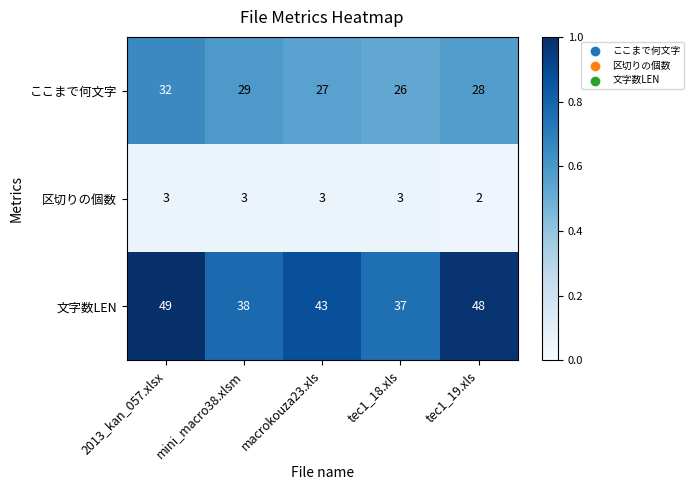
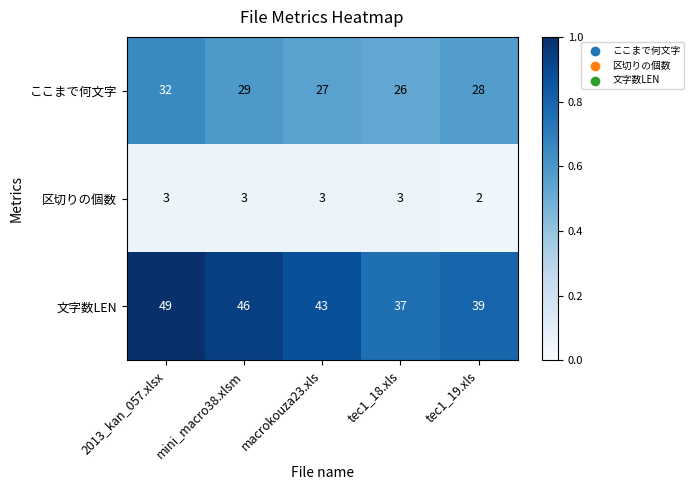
  {
    "ここまで何文字": {
      "2013_kan_057.xlsx": 32,
      "mini_macro38.xlsm": 29,
      "macrokouza23.xls": 27,
      "tec1_18.xls": 26,
      "tec1_19.xls": 28
    },
    "区切りの個数": {
      "2013_kan_057.xlsx": 3,
      "mini_macro38.xlsm": 3,
      "macrokouza23.xls": 3,
      "tec1_18.xls": 3,
      "tec1_19.xls": 2
    },
    "文字数LEN": {
      "2013_kan_057.xlsx": 49,
-     "mini_macro38.xlsm": 38,
+     "mini_macro38.xlsm": 46,
      "macrokouza23.xls": 43,
      "tec1_18.xls": 37,
-     "tec1_19.xls": 48
+     "tec1_19.xls": 39
    }
  }
